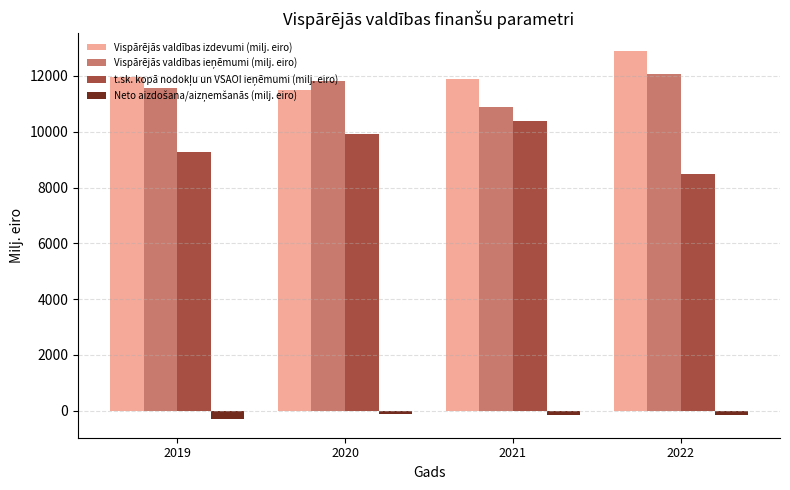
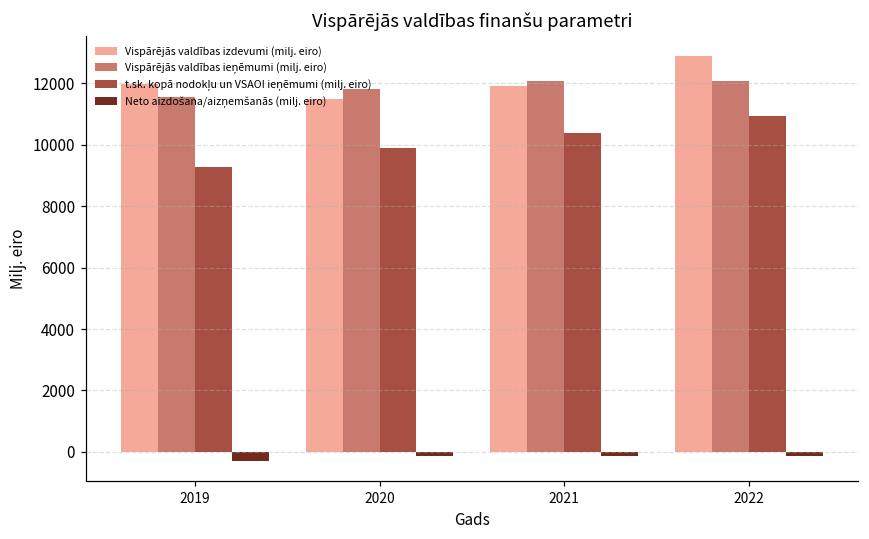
  {
    "Vispārējās valdības izdevumi (milj. eiro)": {
      "2019": 12000,
      "2020": 11500,
      "2021": 11900,
      "2022": 12900
    },
    "Vispārējās valdības ieņēmumi (milj. eiro)": {
      "2019": 11600,
      "2020": 11800,
-     "2021": 10900,
+     "2021": 12100,
      "2022": 12100
    },
    "t.sk. kopā nodokļu un VSAOI ieņēmumi (milj. eiro)": {
      "2019": 9300,
      "2020": 9900,
      "2021": 10400,
-     "2022": 8500
+     "2022": 10900
    },
    "Neto aizdošana/aizņemšanās (milj. eiro)": {
      "2019": -300,
      "2020": -100,
      "2021": -100,
      "2022": -100
    }
  }
